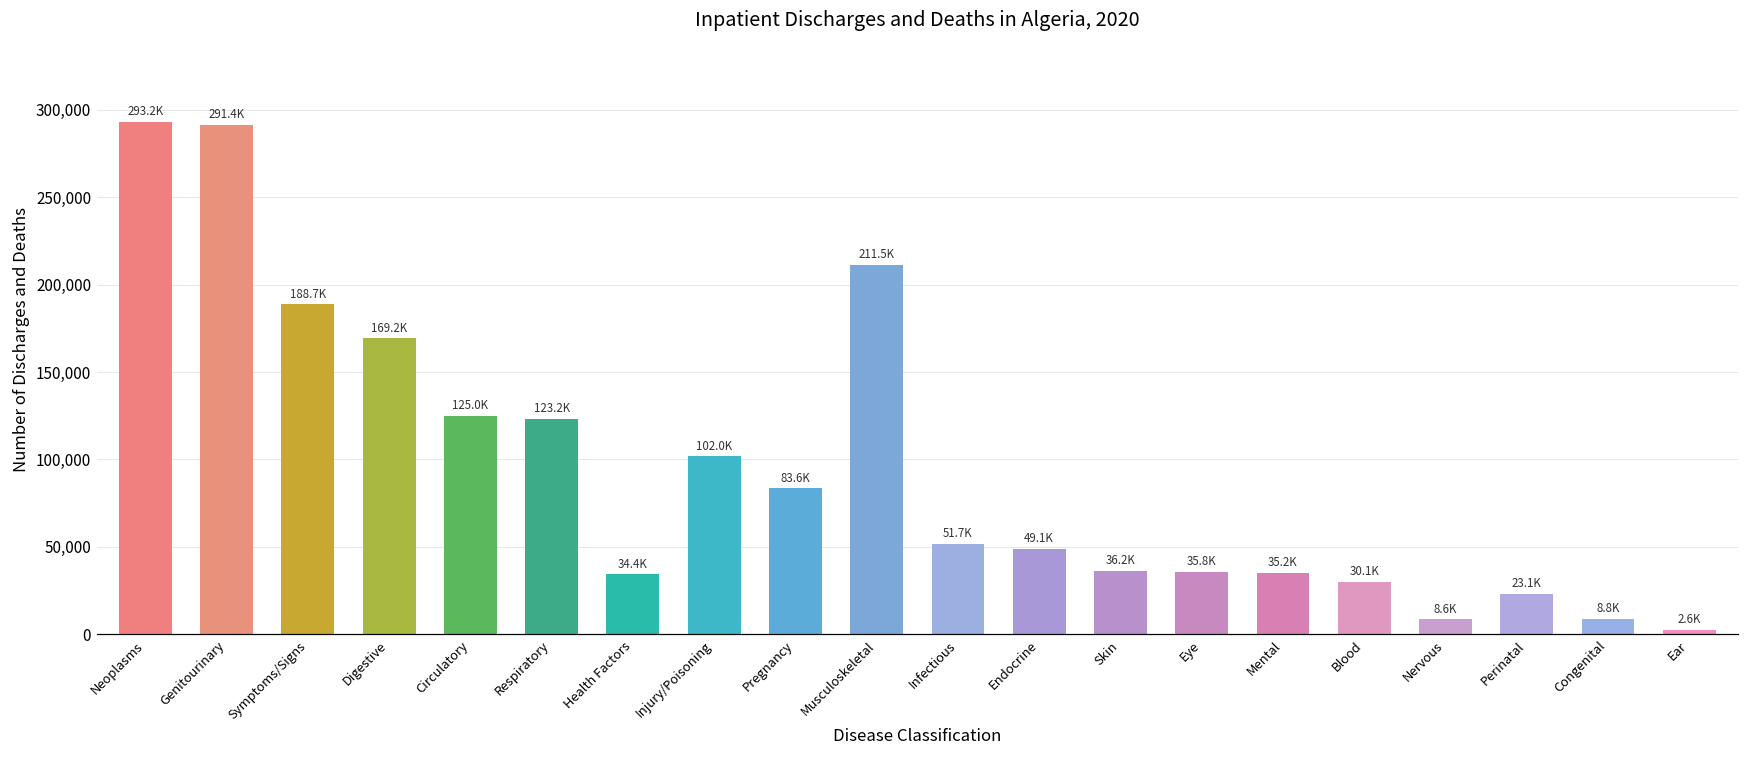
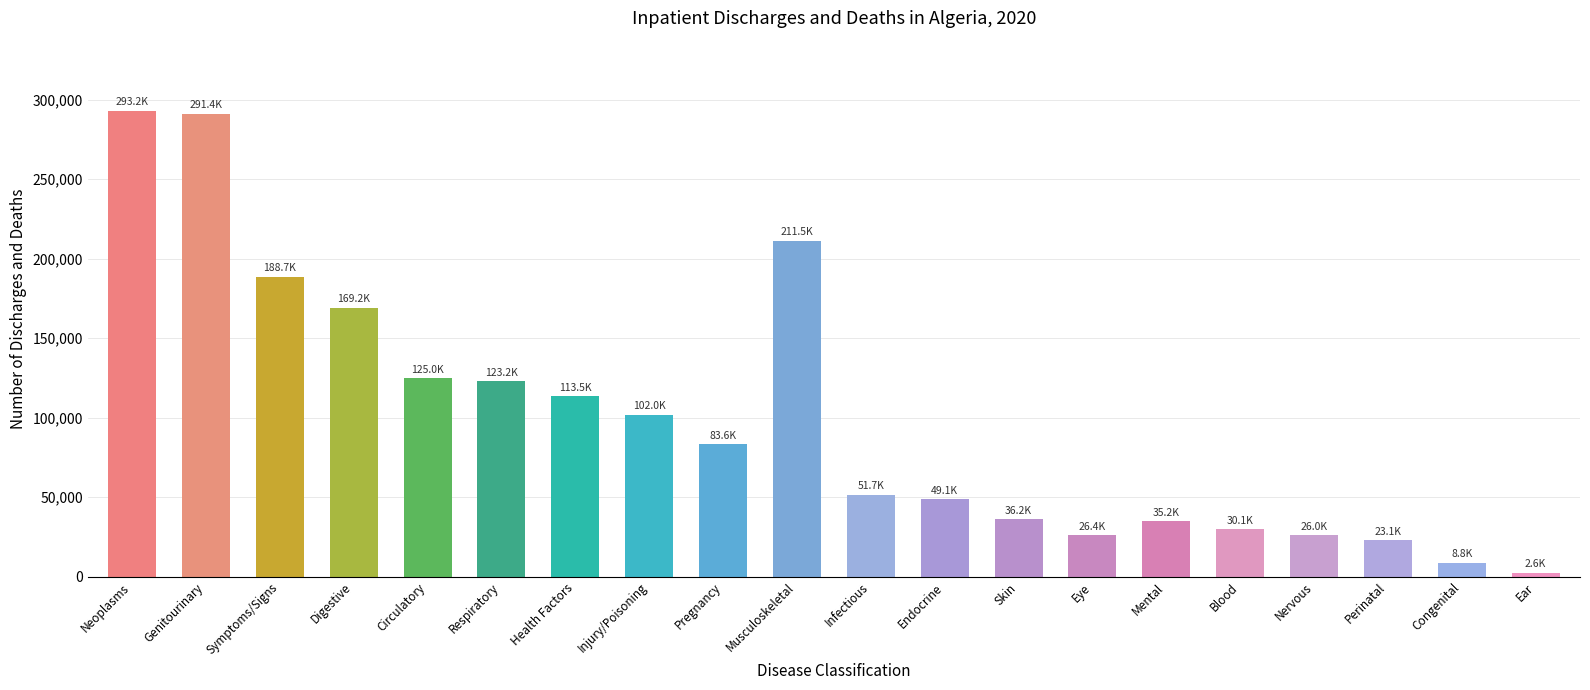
  {
    "Neoplasms": "293.2K",
    "Genitourinary": "291.4K",
    "Symptoms/Signs": "188.7K",
    "Digestive": "169.2K",
    "Circulatory": "125.0K",
    "Respiratory": "123.2K",
-   "Health Factors": "34.4K",
+   "Health Factors": "113.5K",
    "Injury/Poisoning": "102.0K",
    "Pregnancy": "83.6K",
    "Musculoskeletal": "211.5K",
    "Infectious": "51.7K",
    "Endocrine": "49.1K",
    "Skin": "36.2K",
-   "Eye": "35.8K",
+   "Eye": "26.4K",
    "Mental": "35.2K",
    "Blood": "30.1K",
-   "Nervous": "8.6K",
+   "Nervous": "26.0K",
    "Perinatal": "23.1K",
    "Congenital": "8.8K",
    "Ear": "2.6K"
  }
